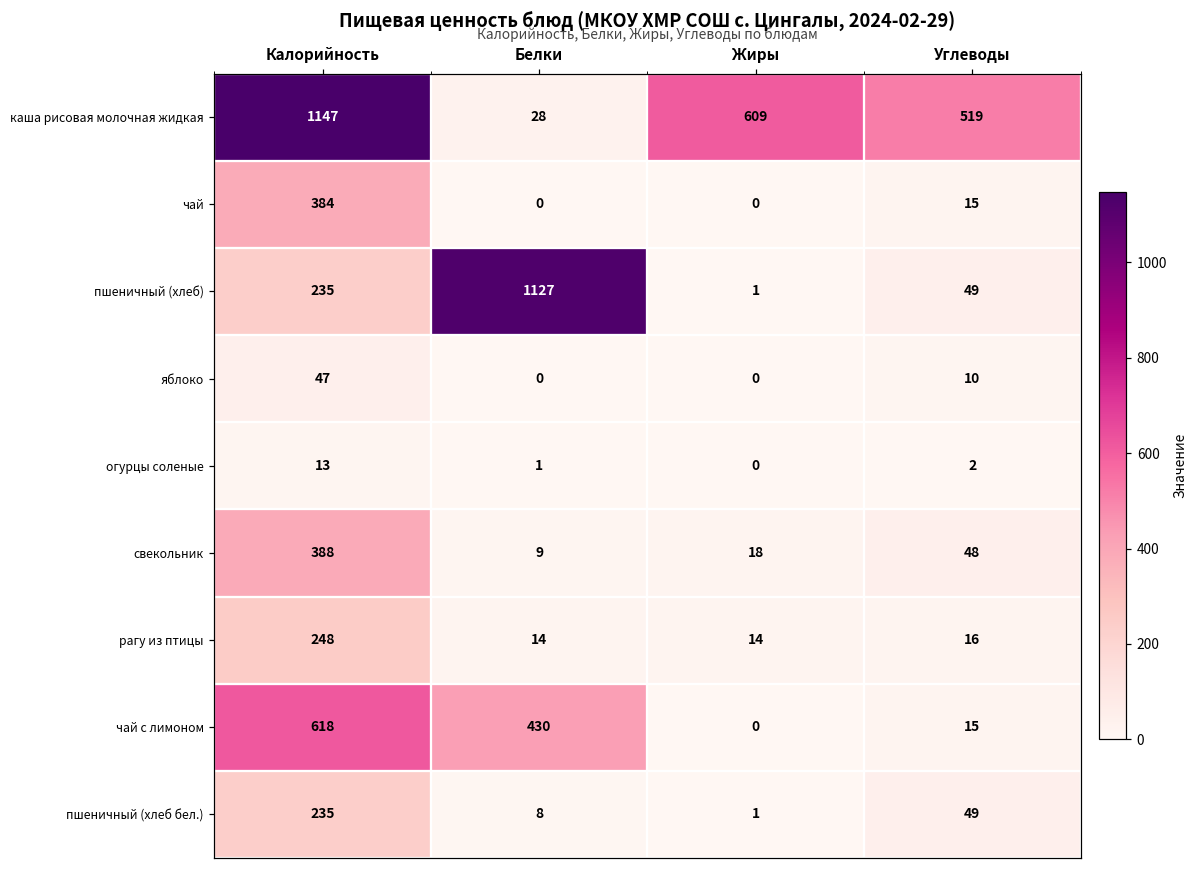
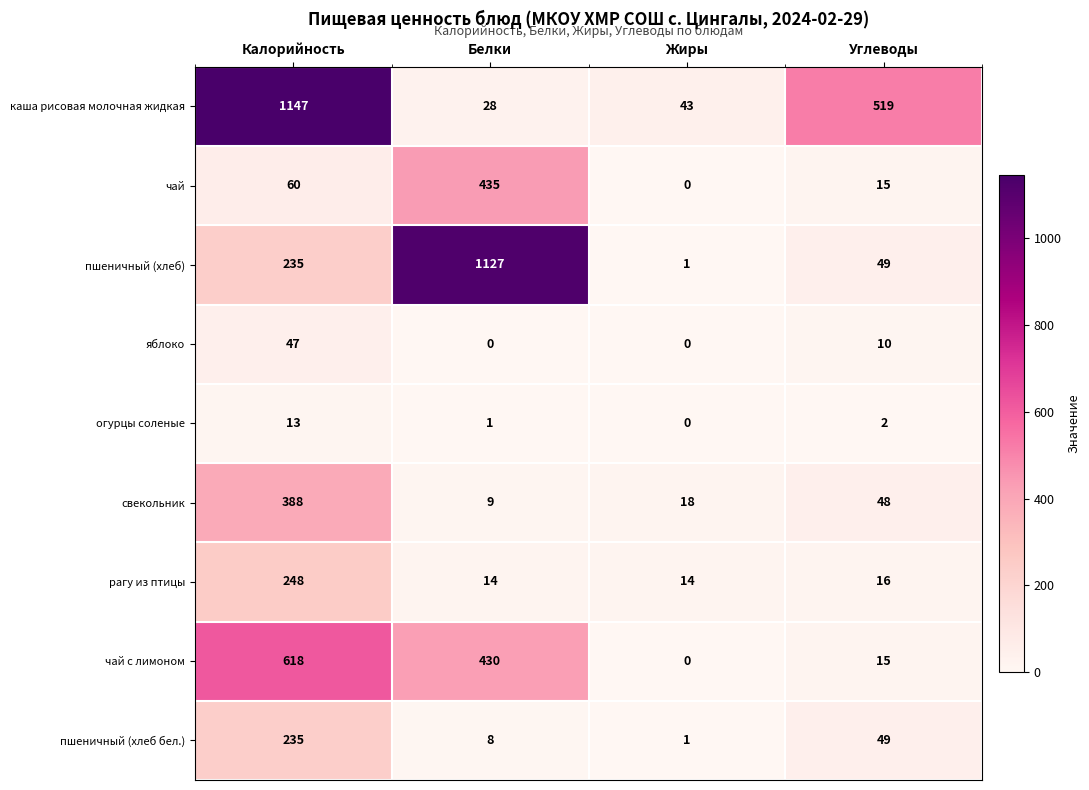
  {
    "каша рисовая молочная жидкая": {
      "Калорийность": 1147,
      "Белки": 28,
-     "Жиры": 609,
+     "Жиры": 43,
      "Углеводы": 519
    },
    "чай": {
-     "Калорийность": 384,
-     "Белки": 0,
+     "Калорийность": 60,
+     "Белки": 435,
      "Жиры": 0,
      "Углеводы": 15
    },
    "пшеничный (хлеб)": {
      "Калорийность": 235,
      "Белки": 1127,
      "Жиры": 1,
      "Углеводы": 49
    },
    "яблоко": {
      "Калорийность": 47,
      "Белки": 0,
      "Жиры": 0,
      "Углеводы": 10
    },
    "огурцы соленые": {
      "Калорийность": 13,
      "Белки": 1,
      "Жиры": 0,
      "Углеводы": 2
    },
    "свекольник": {
      "Калорийность": 388,
      "Белки": 9,
      "Жиры": 18,
      "Углеводы": 48
    },
    "рагу из птицы": {
      "Калорийность": 248,
      "Белки": 14,
      "Жиры": 14,
      "Углеводы": 16
    },
    "чай с лимоном": {
      "Калорийность": 618,
      "Белки": 430,
      "Жиры": 0,
      "Углеводы": 15
    },
    "пшеничный (хлеб бел.)": {
      "Калорийность": 235,
      "Белки": 8,
      "Жиры": 1,
      "Углеводы": 49
    }
  }
